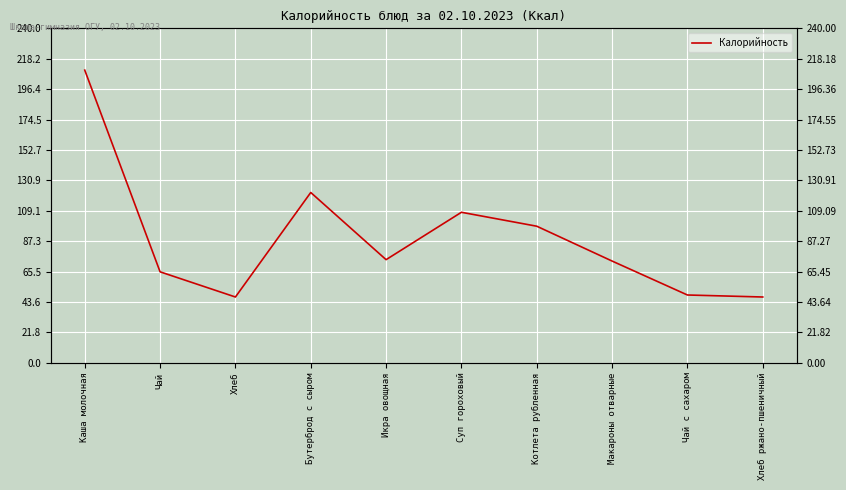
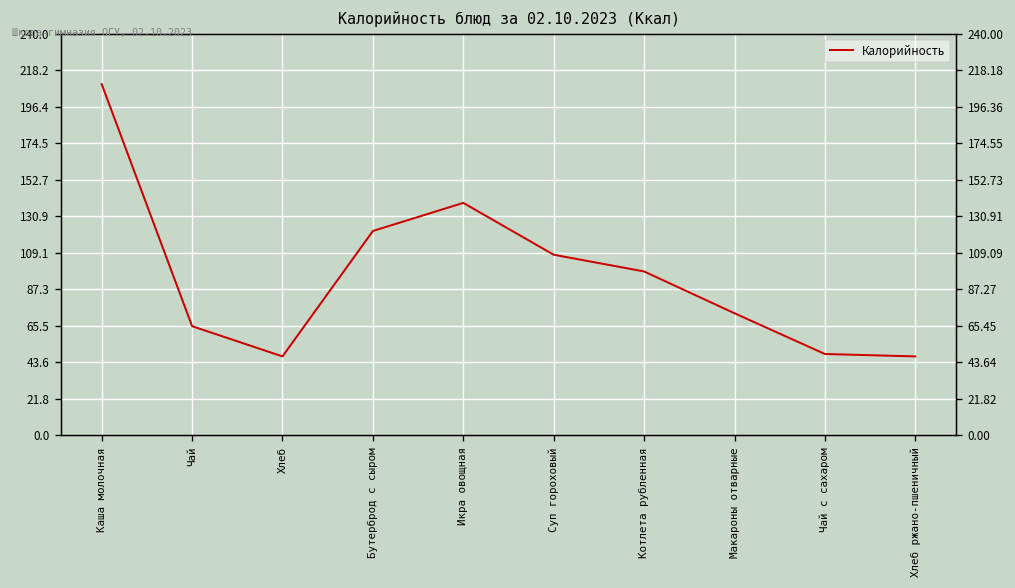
  {
    "Каша молочная": 210,
    "Чай": 65,
    "Хлеб": 47,
    "Бутерброд с сыром": 122,
-   "Икра овощная": 74,
+   "Икра овощная": 139,
    "Суп гороховый": 108,
    "Котлета рубленная": 98,
    "Макароны отварные": 73,
    "Чай с сахаром": 49,
    "Хлеб ржано-пшеничный": 47
  }
